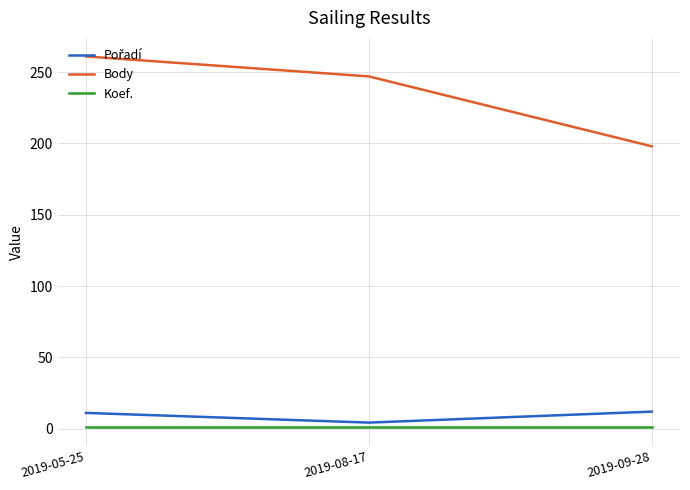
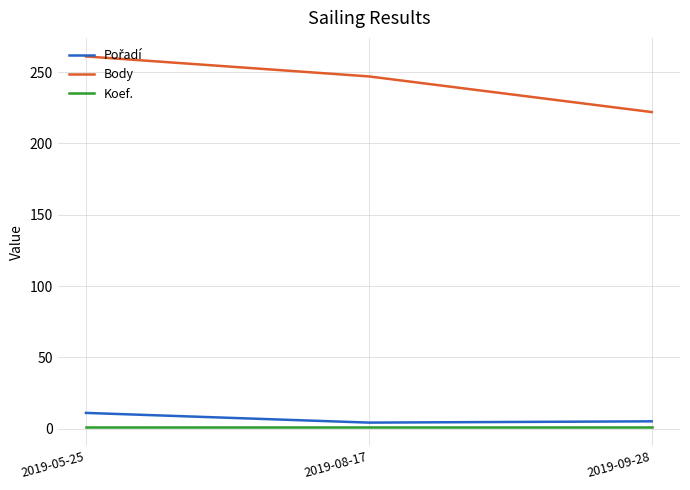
  {
    "Pořadí": {
      "2019-05-25": 11,
      "2019-08-17": 4,
-     "2019-09-28": 12
+     "2019-09-28": 5
    },
    "Body": {
      "2019-05-25": 261,
      "2019-08-17": 247,
-     "2019-09-28": 198
+     "2019-09-28": 222
    },
    "Koef.": {
      "2019-05-25": 1,
      "2019-08-17": 1,
      "2019-09-28": 1
    }
  }
